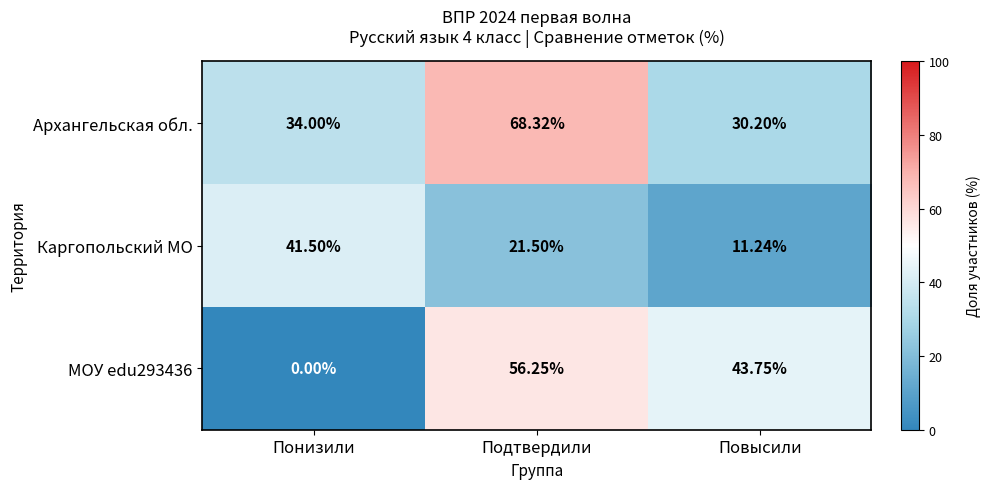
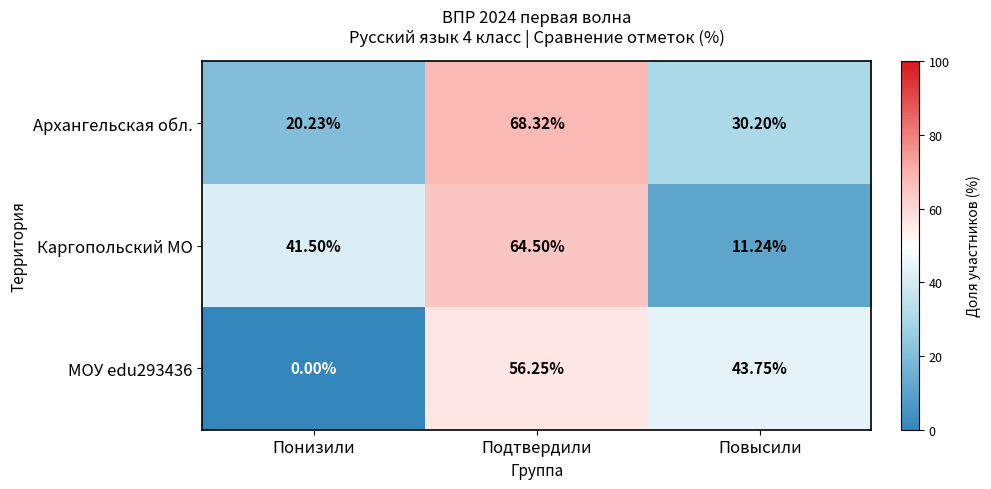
  {
    "Архангельская обл.": {
-     "Понизили": "34.00%",
+     "Понизили": "20.23%",
      "Подтвердили": "68.32%",
      "Повысили": "30.20%"
    },
    "Каргопольский МО": {
      "Понизили": "41.50%",
-     "Подтвердили": "21.50%",
+     "Подтвердили": "64.50%",
      "Повысили": "11.24%"
    },
    "МОУ edu293436": {
      "Понизили": "0.00%",
      "Подтвердили": "56.25%",
      "Повысили": "43.75%"
    }
  }
